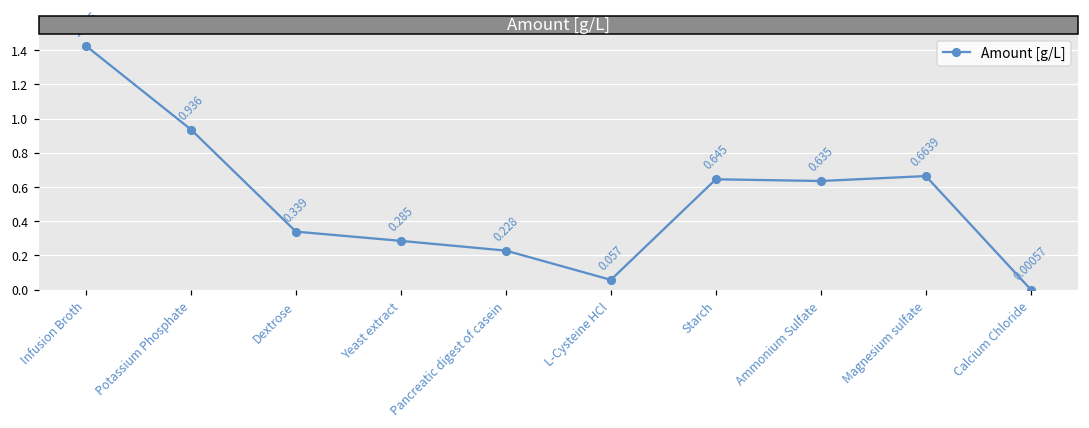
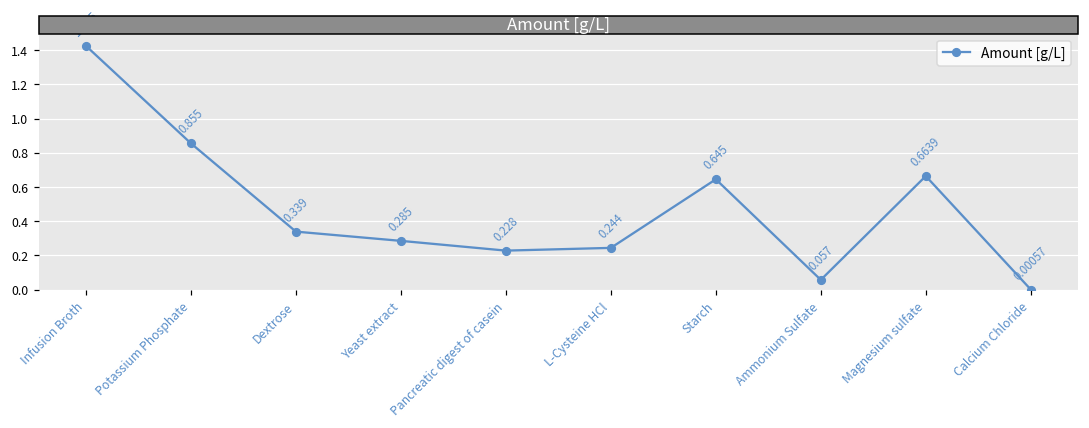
  {
-   "Potassium Phosphate": 0.936,
+   "Potassium Phosphate": 0.855,
    "Dextrose": 0.339,
    "Yeast extract": 0.285,
    "Pancreatic digest of casein": 0.228,
-   "L-Cysteine HCl": 0.057,
+   "L-Cysteine HCl": 0.244,
    "Starch": 0.645,
-   "Ammonium Sulfate": 0.635,
+   "Ammonium Sulfate": 0.057,
    "Magnesium sulfate": 0.6639,
    "Calcium Chloride": 0.00057
  }
